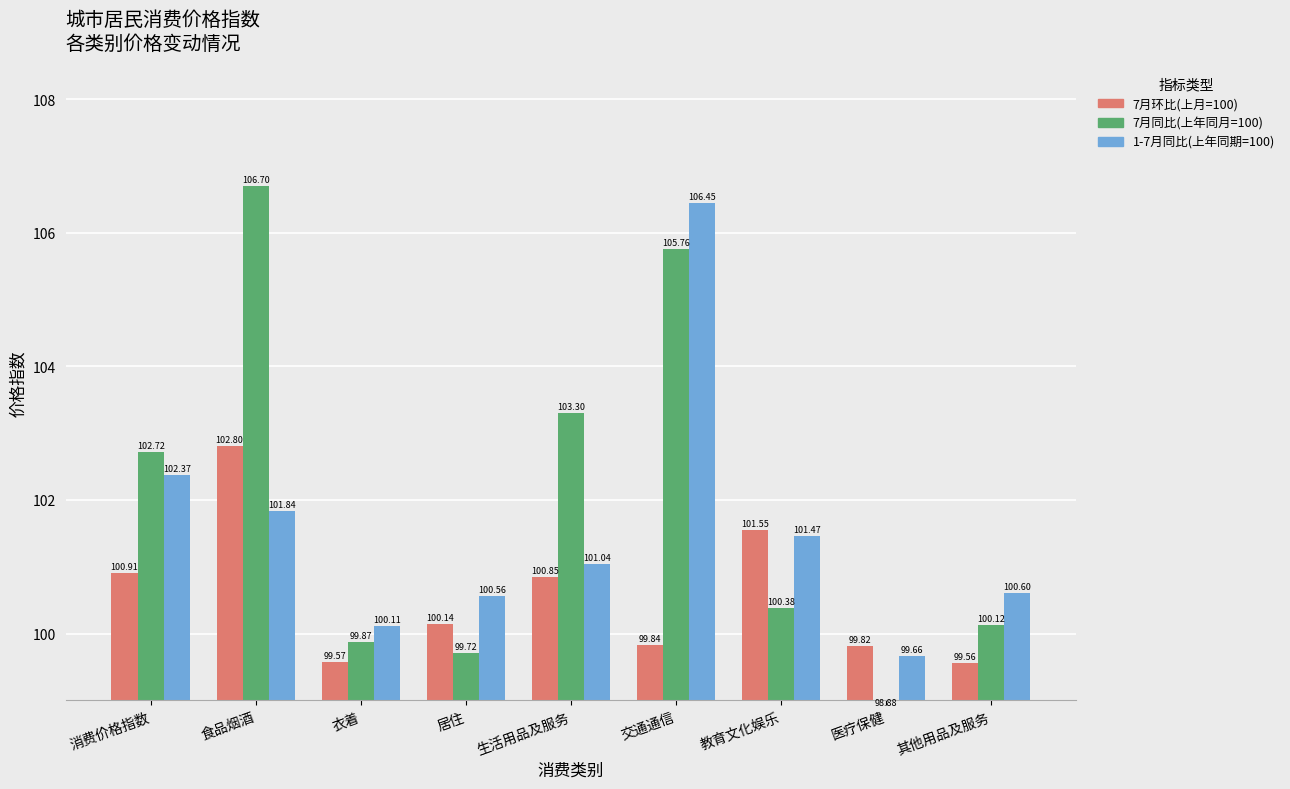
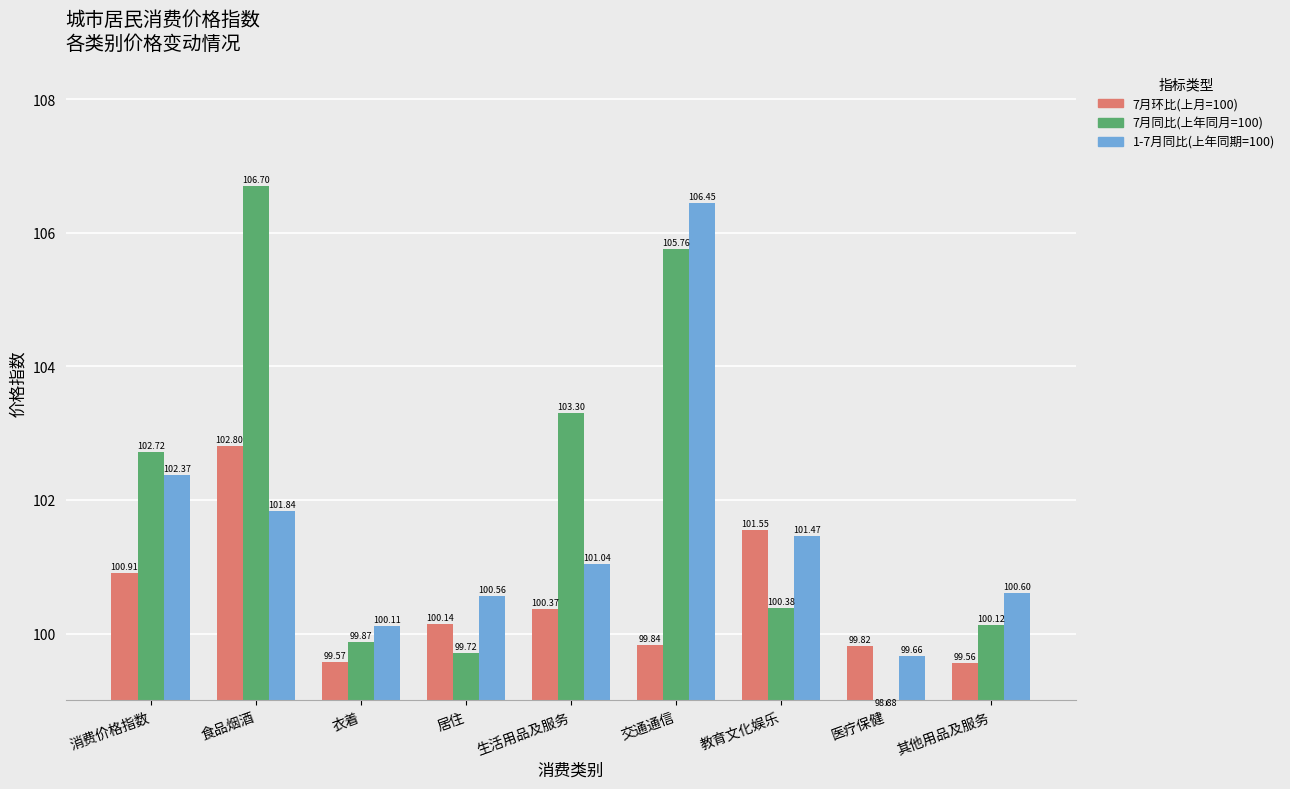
  {
    "7月环比(上月=100)": {
      "消费价格指数": 100.91,
      "食品烟酒": 102.80,
      "衣着": 99.57,
      "居住": 100.14,
-     "生活用品及服务": 100.85,
+     "生活用品及服务": 100.37,
      "交通通信": 99.84,
      "教育文化娱乐": 101.55,
      "医疗保健": 99.82,
      "其他用品及服务": 99.56
    },
    "7月同比(上年同月=100)": {
      "消费价格指数": 102.72,
      "食品烟酒": 106.70,
      "衣着": 99.87,
      "居住": 99.72,
      "生活用品及服务": 103.30,
      "交通通信": 105.76,
      "教育文化娱乐": 100.38,
      "其他用品及服务": 100.12
    },
    "1-7月同比(上年同期=100)": {
      "消费价格指数": 102.37,
      "食品烟酒": 101.84,
      "衣着": 100.11,
      "居住": 100.56,
      "生活用品及服务": 101.04,
      "交通通信": 106.45,
      "教育文化娱乐": 101.47,
      "医疗保健": 99.66,
      "其他用品及服务": 100.60
    }
  }
